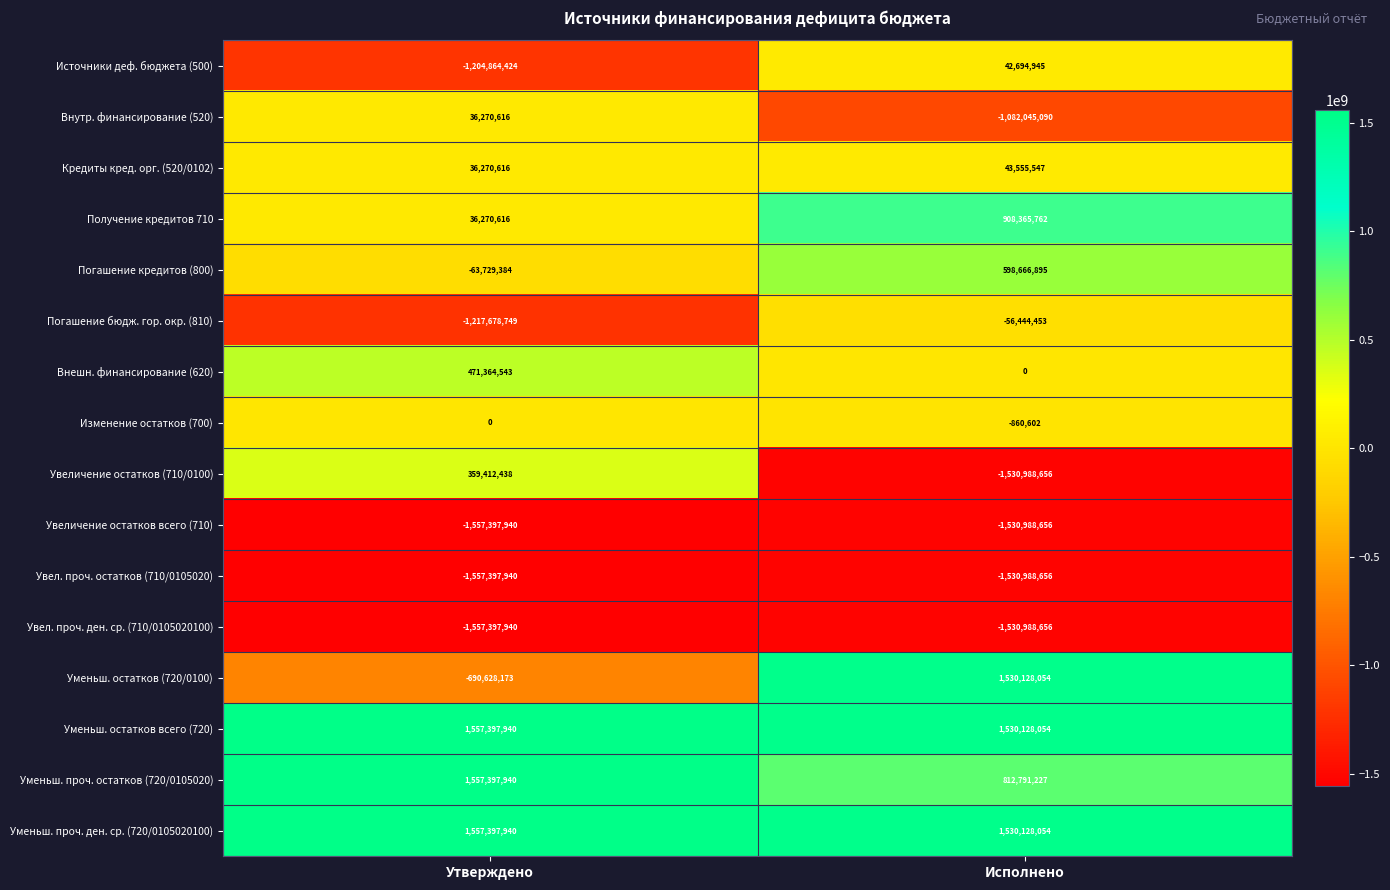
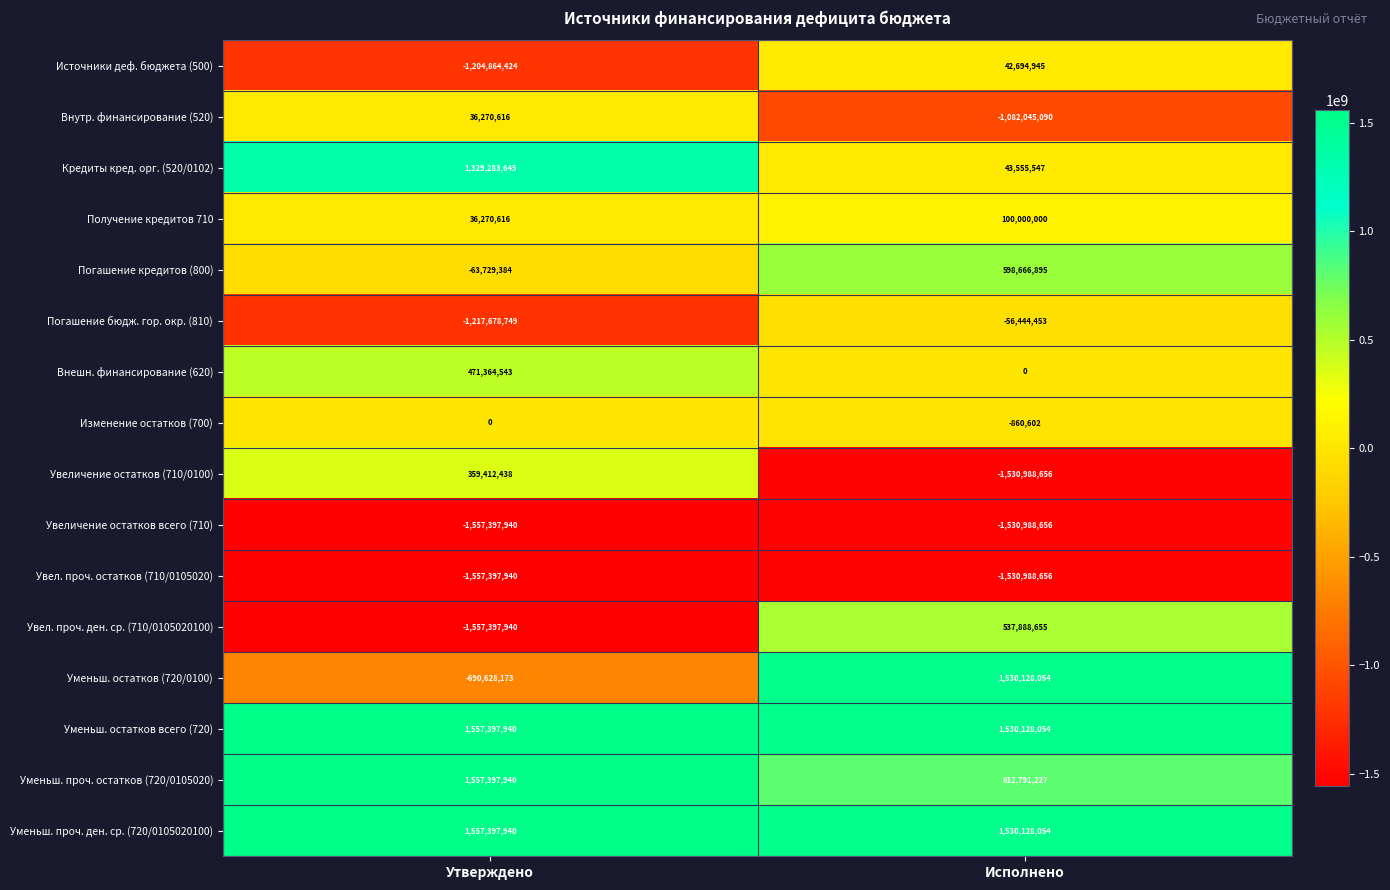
  {
    "Источники деф. бюджета (500)": {
      "Утверждено": "-1,204,864,424",
      "Исполнено": "42,694,945"
    },
    "Внутр. финансирование (520)": {
      "Утверждено": "36,270,616",
      "Исполнено": "-1,082,045,090"
    },
    "Кредиты кред. орг. (520/0102)": {
-     "Утверждено": "36,270,616",
+     "Утверждено": "1,329,283,645",
      "Исполнено": "43,555,547"
    },
    "Получение кредитов 710": {
      "Утверждено": "36,270,616",
-     "Исполнено": "908,365,762"
+     "Исполнено": "100,000,000"
    },
    "Погашение кредитов (800)": {
      "Утверждено": "-63,729,384",
      "Исполнено": "598,666,895"
    },
    "Погашение бюдж. гор. окр. (810)": {
      "Утверждено": "-1,217,678,749",
      "Исполнено": "-56,444,453"
    },
    "Внешн. финансирование (620)": {
      "Утверждено": "471,364,543",
      "Исполнено": "0"
    },
    "Изменение остатков (700)": {
      "Утверждено": "0",
      "Исполнено": "-860,602"
    },
    "Увеличение остатков (710/0100)": {
      "Утверждено": "359,412,438",
      "Исполнено": "-1,530,988,656"
    },
    "Увеличение остатков всего (710)": {
      "Утверждено": "-1,557,397,940",
      "Исполнено": "-1,530,988,656"
    },
    "Увел. проч. остатков (710/0105020)": {
      "Утверждено": "-1,557,397,940",
      "Исполнено": "-1,530,988,656"
    },
    "Увел. проч. ден. ср. (710/0105020100)": {
      "Утверждено": "-1,557,397,940",
-     "Исполнено": "-1,530,988,656"
+     "Исполнено": "537,888,655"
    },
    "Уменьш. остатков (720/0100)": {
      "Утверждено": "-690,628,173",
      "Исполнено": "1,530,128,054"
    },
    "Уменьш. остатков всего (720)": {
      "Утверждено": "1,557,397,940",
      "Исполнено": "1,530,128,054"
    },
    "Уменьш. проч. остатков (720/0105020)": {
      "Утверждено": "1,557,397,940",
      "Исполнено": "812,791,227"
    },
    "Уменьш. проч. ден. ср. (720/0105020100)": {
      "Утверждено": "1,557,397,940",
      "Исполнено": "1,530,128,054"
    }
  }
